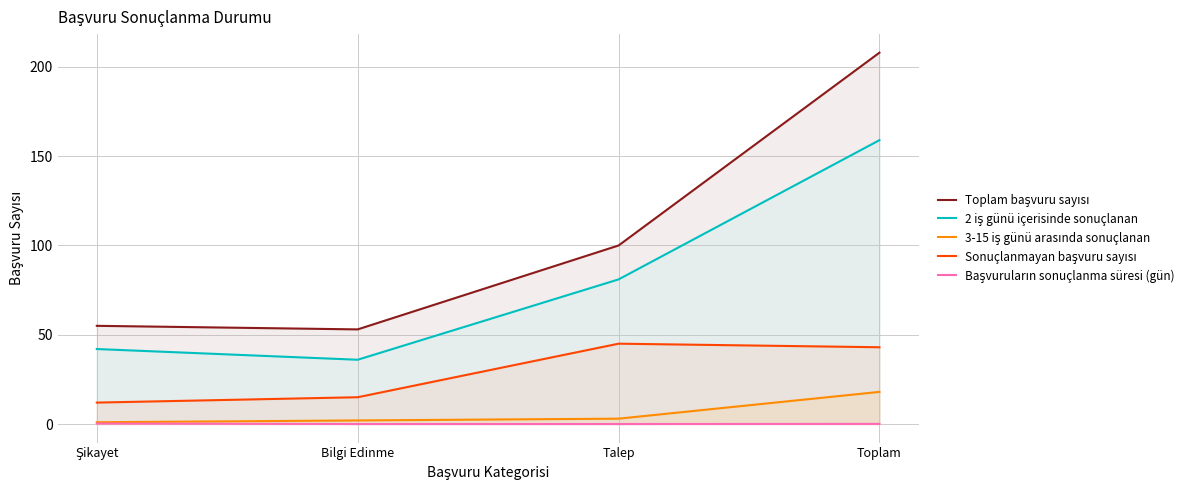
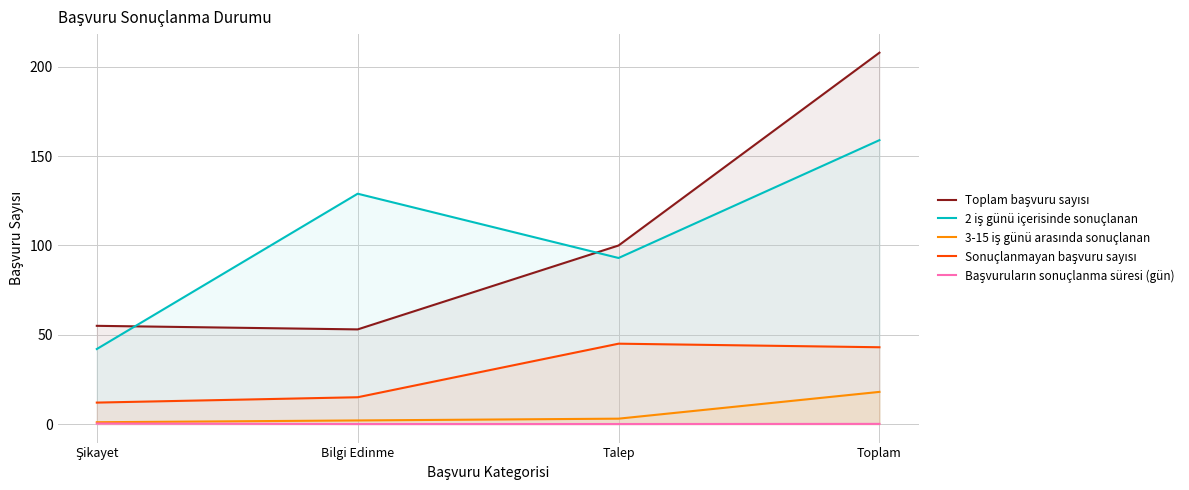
  {
    "Toplam başvuru sayısı": {
      "Şikayet": 55,
      "Bilgi Edinme": 53,
      "Talep": 100,
      "Toplam": 208
    },
    "2 iş günü içerisinde sonuçlanan": {
      "Şikayet": 42,
-     "Bilgi Edinme": 36,
-     "Talep": 81,
+     "Bilgi Edinme": 129,
+     "Talep": 93,
      "Toplam": 159
    },
    "3-15 iş günü arasında sonuçlanan": {
      "Bilgi Edinme": 2,
      "Talep": 3,
      "Toplam": 18
    },
    "Sonuçlanmayan başvuru sayısı": {
      "Şikayet": 12,
      "Bilgi Edinme": 15,
      "Talep": 45,
      "Toplam": 43
    },
    "Başvuruların sonuçlanma süresi (gün)": {
      "Bilgi Edinme": 0,
      "Talep": 0,
      "Toplam": 0
    }
  }
